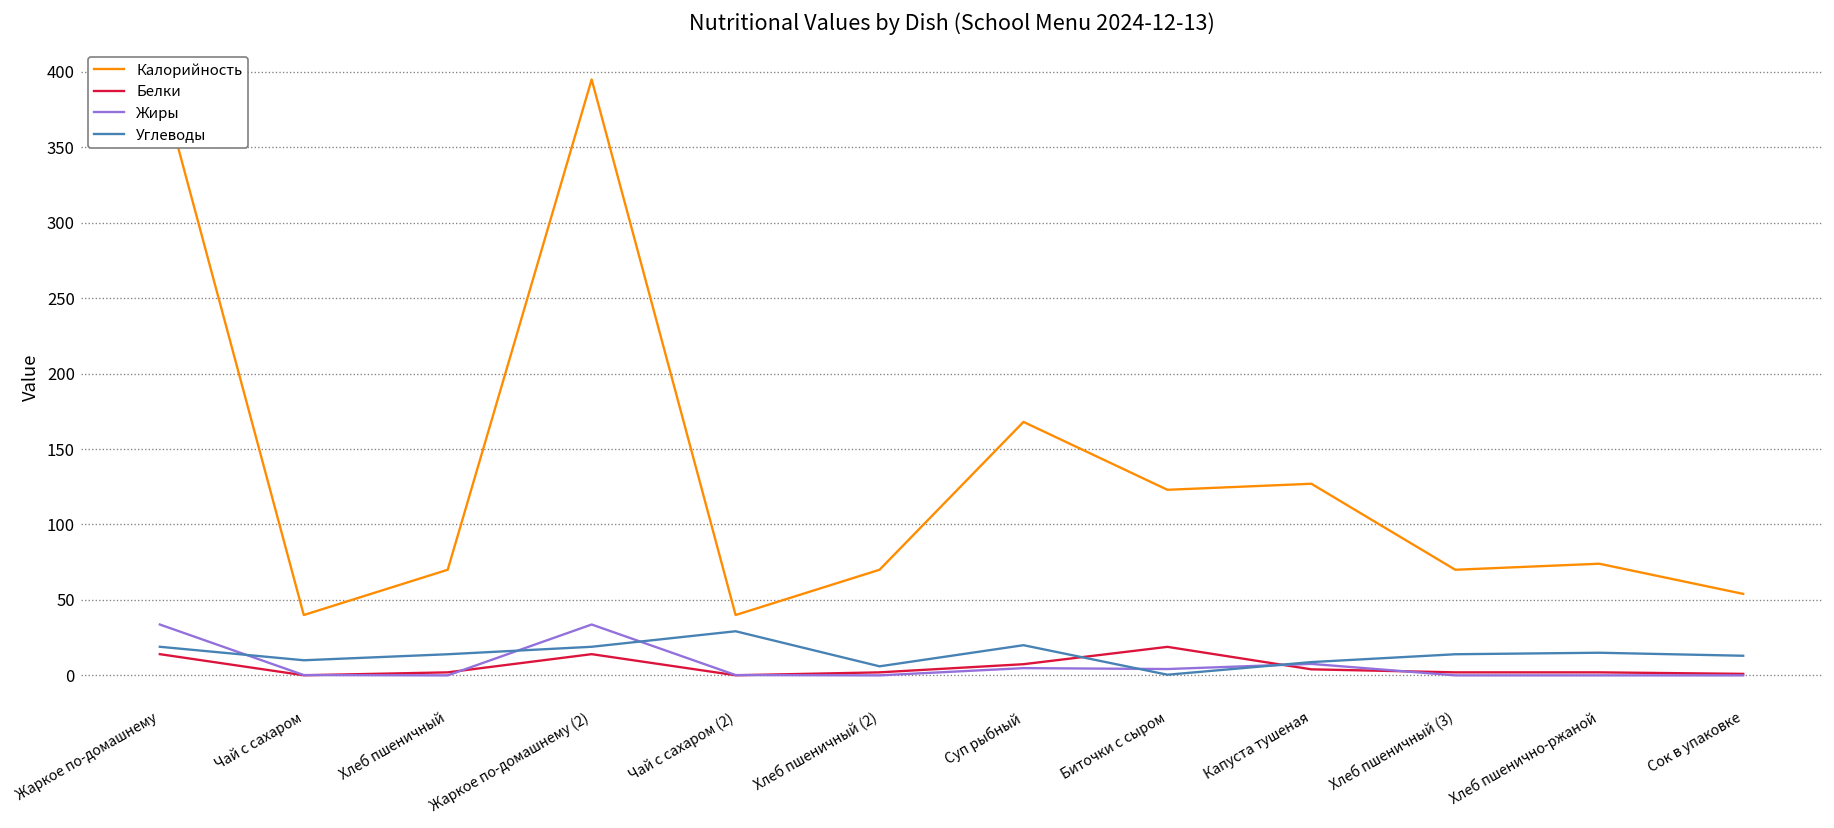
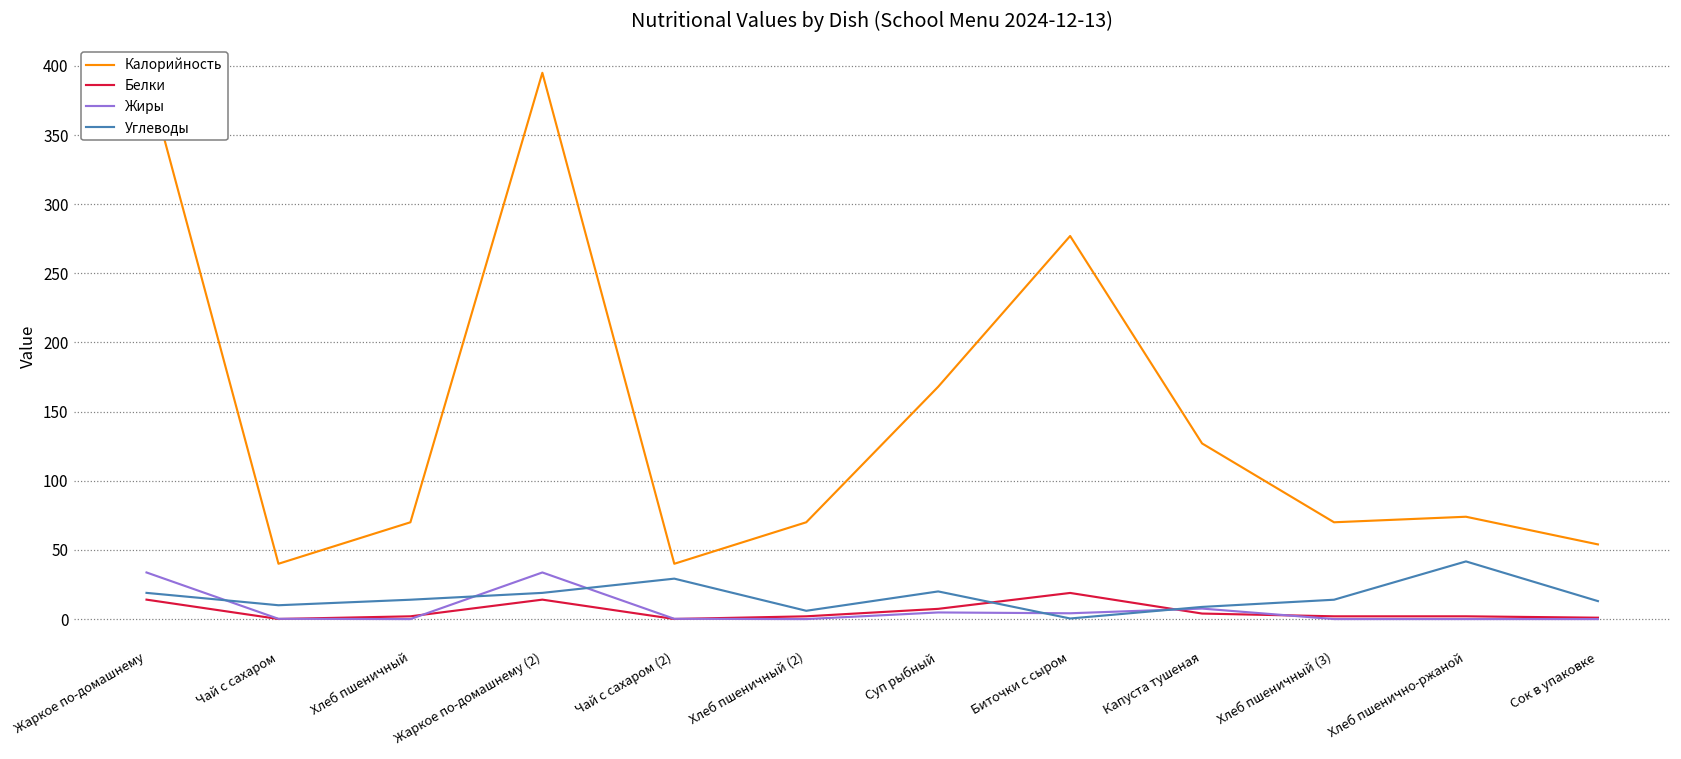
  {
    "Калорийность": {
      "Чай с сахаром": 40,
      "Хлеб пшеничный": 70,
      "Жаркое по-домашнему (2)": 395,
      "Чай с сахаром (2)": 40,
      "Хлеб пшеничный (2)": 70,
      "Суп рыбный": 168,
-     "Биточки с сыром": 123,
+     "Биточки с сыром": 277,
      "Капуста тушеная": 127,
      "Хлеб пшеничный (3)": 70,
      "Хлеб пшенично-ржаной": 74,
      "Сок в упаковке": 54
    },
    "Белки": {
      "Жаркое по-домашнему": 14,
      "Жаркое по-домашнему (2)": 14,
      "Суп рыбный": 7,
      "Биточки с сыром": 19,
      "Капуста тушеная": 4
    },
    "Жиры": {
      "Жаркое по-домашнему": 34,
      "Жаркое по-домашнему (2)": 34,
      "Суп рыбный": 5,
      "Биточки с сыром": 4
    },
    "Углеводы": {
      "Жаркое по-домашнему": 19,
      "Чай с сахаром": 10,
      "Хлеб пшеничный": 14,
      "Жаркое по-домашнему (2)": 19,
      "Чай с сахаром (2)": 29,
      "Хлеб пшеничный (2)": 6,
      "Суп рыбный": 20,
      "Биточки с сыром": 0,
      "Хлеб пшеничный (3)": 14,
-     "Хлеб пшенично-ржаной": 15,
+     "Хлеб пшенично-ржаной": 42,
      "Сок в упаковке": 13
    }
  }
